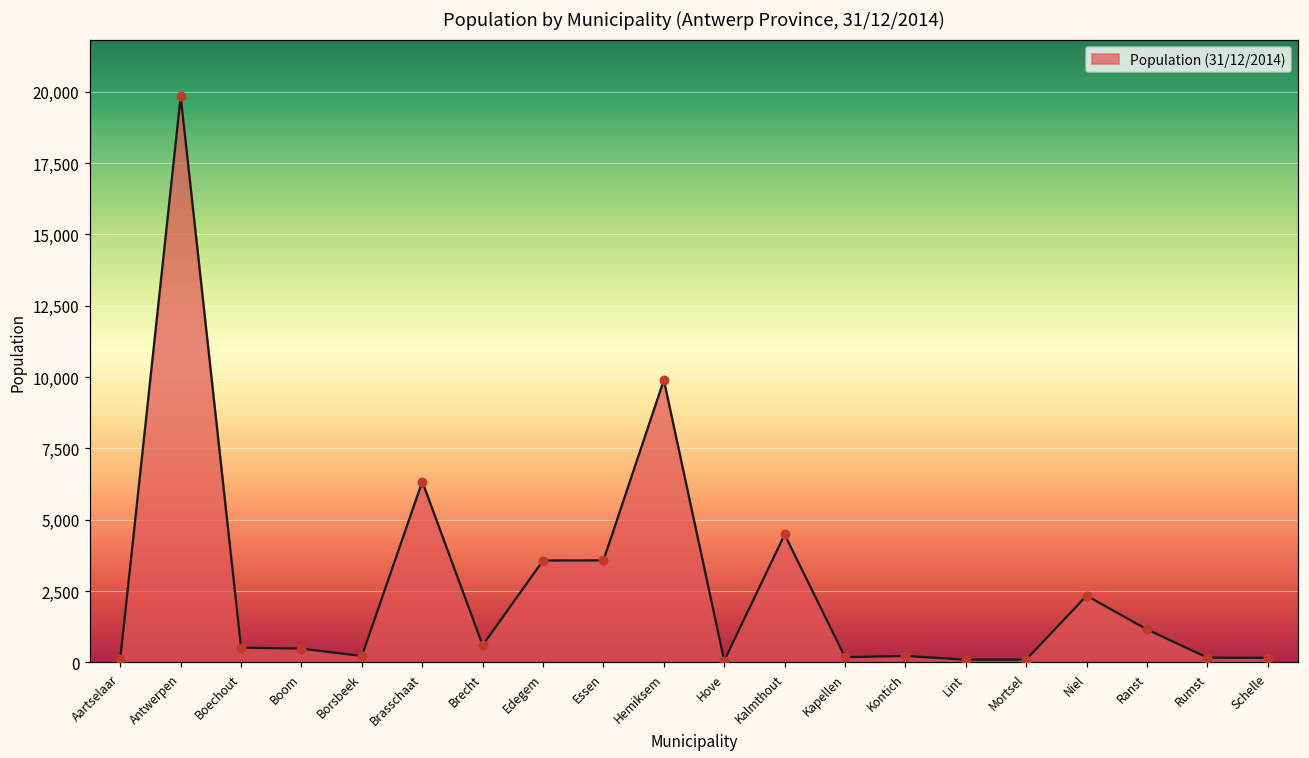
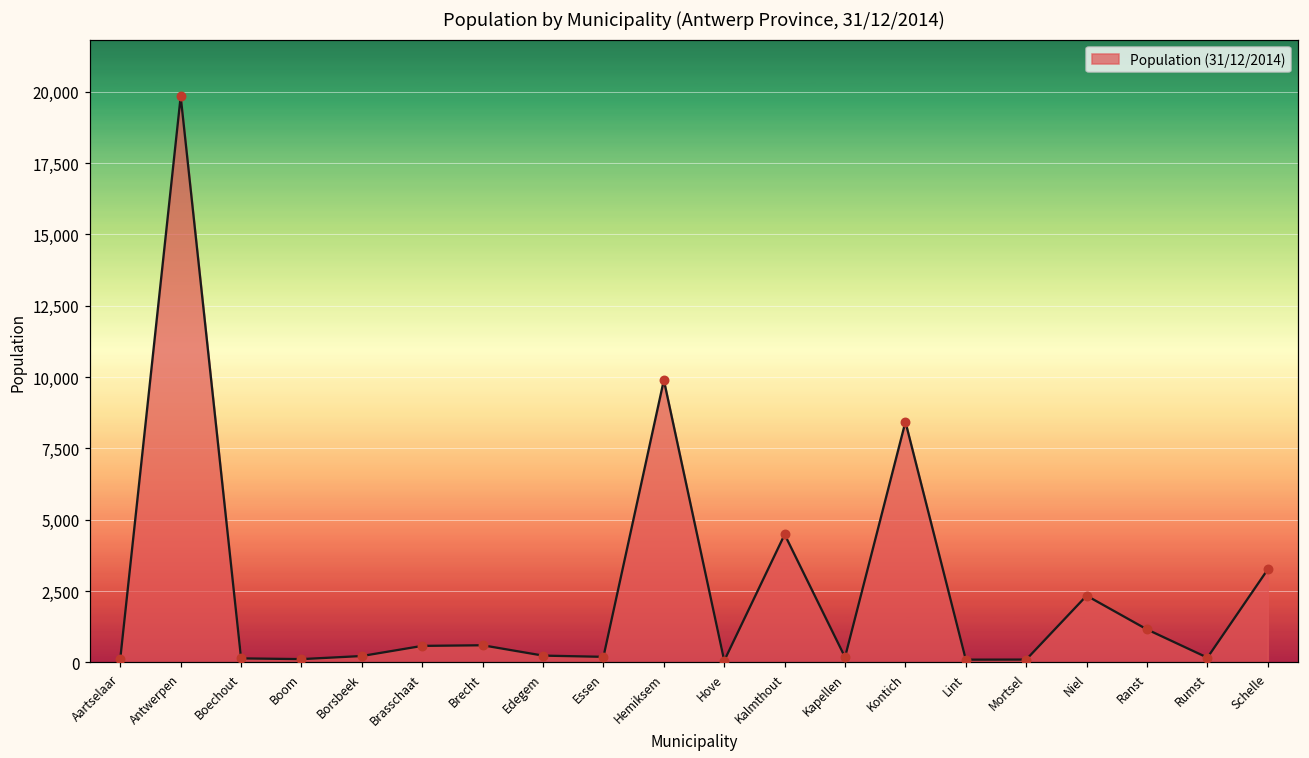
  {
    "Aartselaar": "100",
    "Antwerpen": "19,800",
-   "Boechout": "500",
-   "Boom": "500",
+   "Boechout": "100",
+   "Boom": "100",
    "Borsbeek": "200",
-   "Brasschaat": "6,300",
+   "Brasschaat": "600",
    "Brecht": "600",
-   "Edegem": "3,600",
-   "Essen": "3,600",
+   "Edegem": "200",
+   "Essen": "200",
    "Hemiksem": "9,900",
    "Hove": "100",
    "Kalmthout": "4,500",
    "Kapellen": "200",
-   "Kontich": "200",
+   "Kontich": "8,400",
    "Lint": "100",
    "Mortsel": "100",
    "Niel": "2,300",
    "Ranst": "1,200",
    "Rumst": "200",
-   "Schelle": "200"
+   "Schelle": "3,300"
  }
